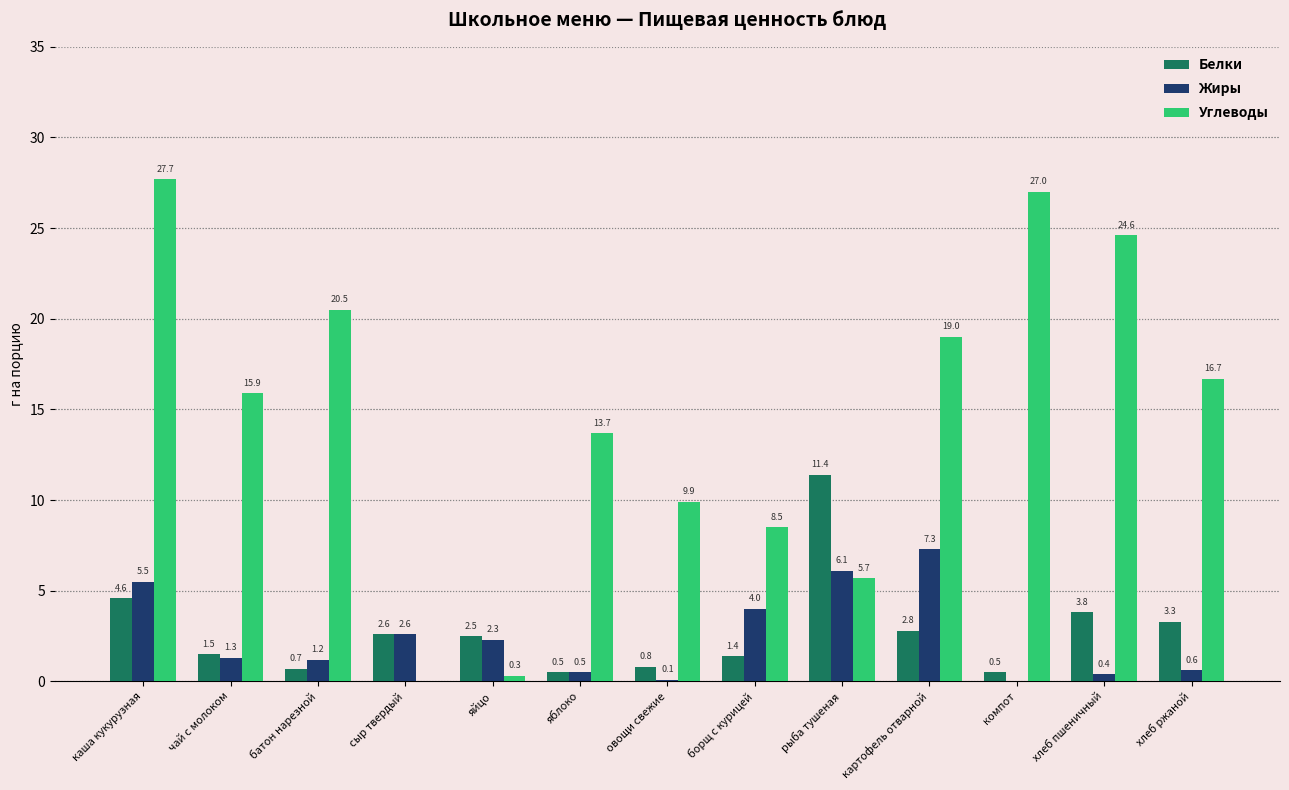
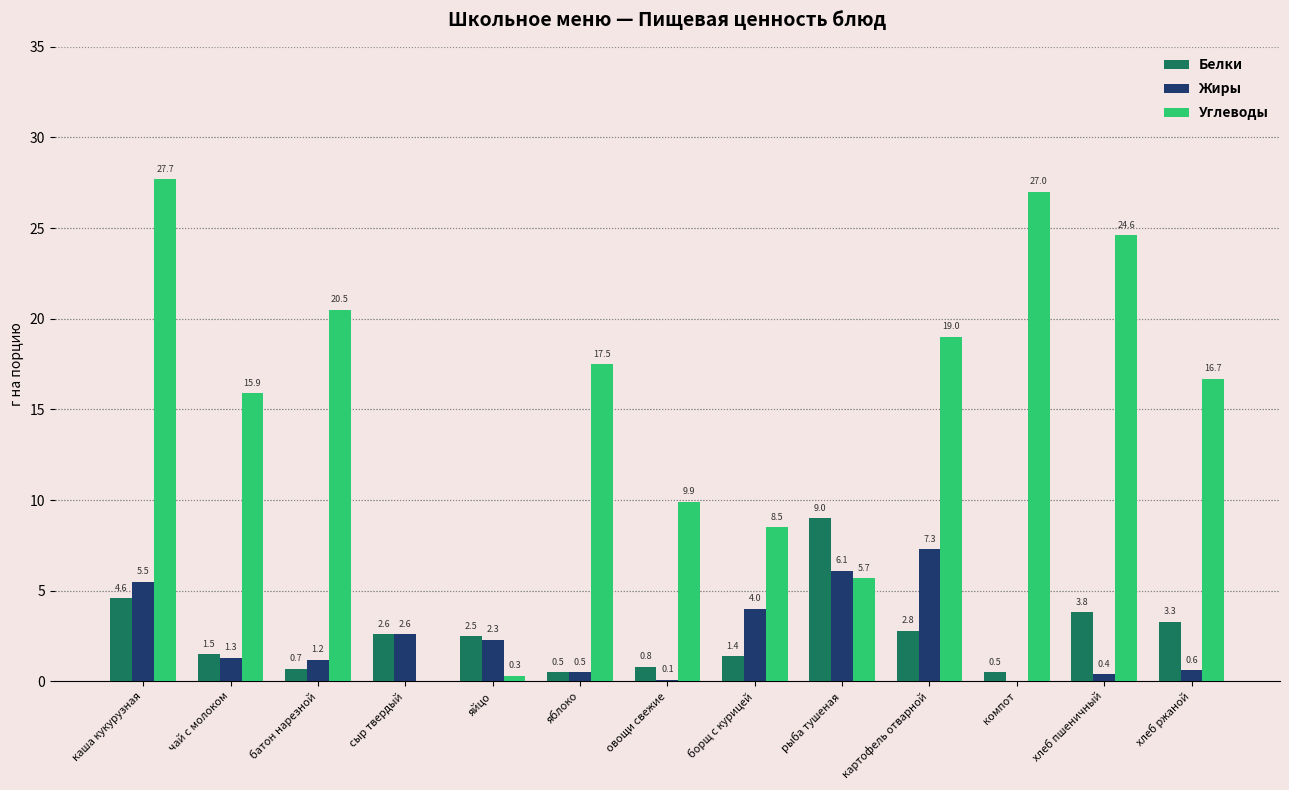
  {
    "Белки": {
      "каша кукурузная": 4.6,
      "чай с молоком": 1.5,
      "батон нарезной": 0.7,
      "сыр твердый": 2.6,
      "яйцо": 2.5,
      "яблоко": 0.5,
      "овощи свежие": 0.8,
      "борщ с курицей": 1.4,
-     "рыба тушеная": 11.4,
+     "рыба тушеная": 9.0,
      "картофель отварной": 2.8,
      "компот": 0.5,
      "хлеб пшеничный": 3.8,
      "хлеб ржаной": 3.3
    },
    "Жиры": {
      "каша кукурузная": 5.5,
      "чай с молоком": 1.3,
      "батон нарезной": 1.2,
      "сыр твердый": 2.6,
      "яйцо": 2.3,
      "яблоко": 0.5,
      "овощи свежие": 0.1,
      "борщ с курицей": 4.0,
      "рыба тушеная": 6.1,
      "картофель отварной": 7.3,
      "хлеб пшеничный": 0.4,
      "хлеб ржаной": 0.6
    },
    "Углеводы": {
      "каша кукурузная": 27.7,
      "чай с молоком": 15.9,
      "батон нарезной": 20.5,
      "яйцо": 0.3,
-     "яблоко": 13.7,
+     "яблоко": 17.5,
      "овощи свежие": 9.9,
      "борщ с курицей": 8.5,
      "рыба тушеная": 5.7,
      "картофель отварной": 19.0,
      "компот": 27.0,
      "хлеб пшеничный": 24.6,
      "хлеб ржаной": 16.7
    }
  }
